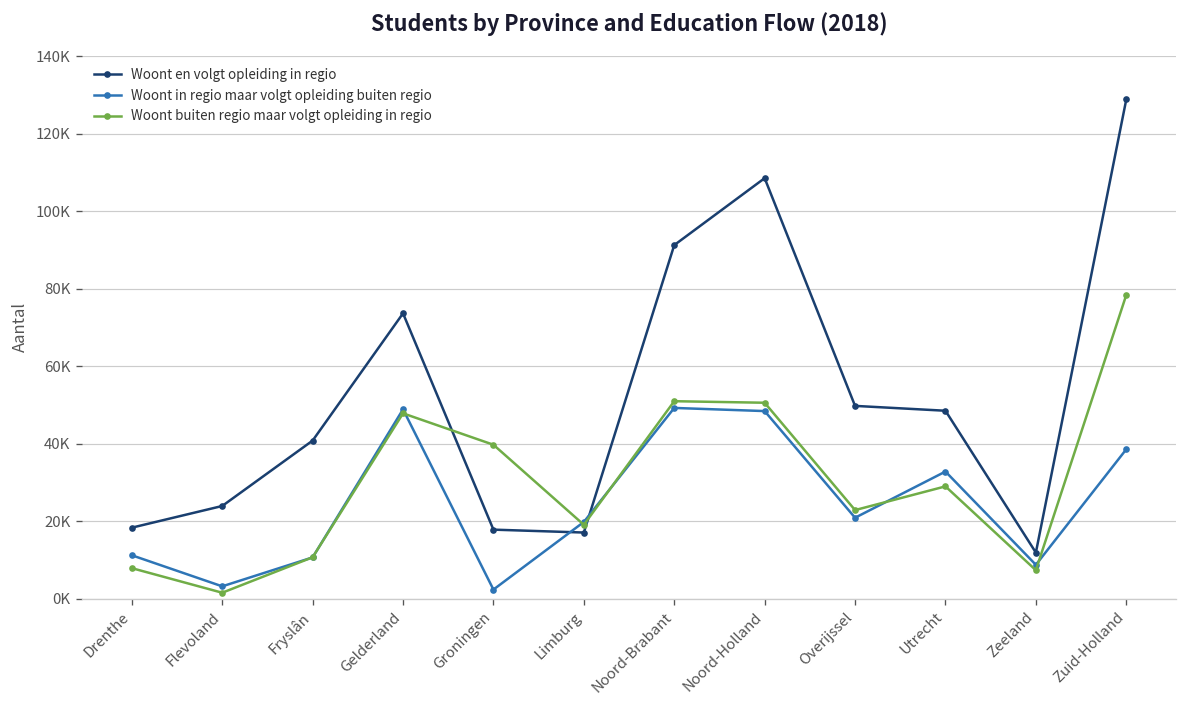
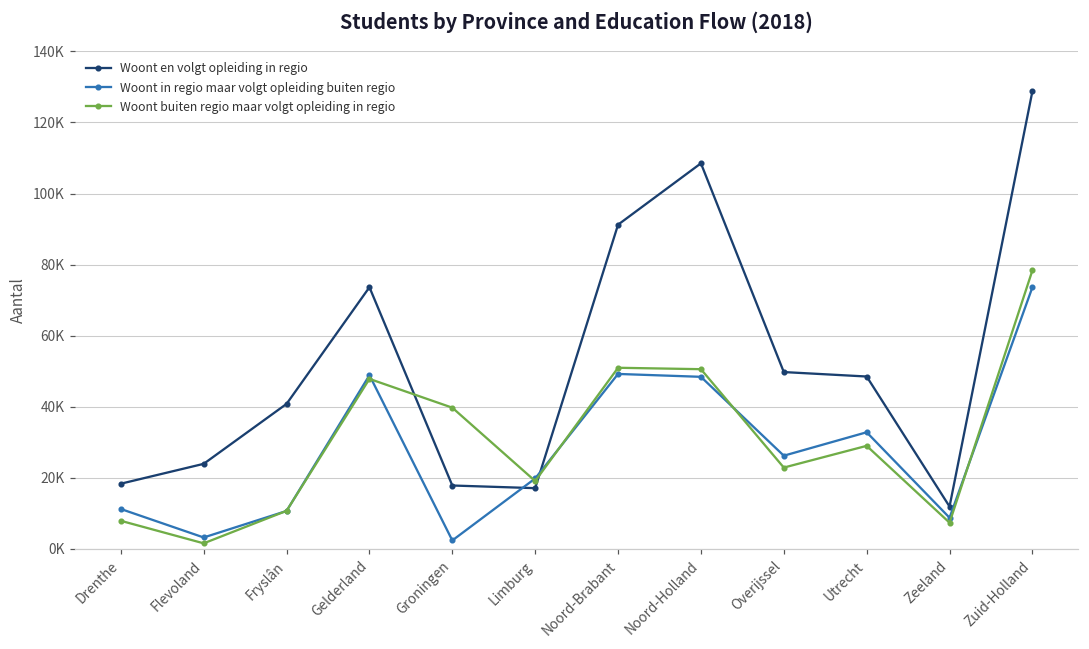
  {
    "Woont en volgt opleiding in regio": {
      "Drenthe": 18000,
      "Flevoland": 24000,
      "Fryslân": 41000,
      "Gelderland": 74000,
      "Groningen": 18000,
      "Limburg": 17000,
      "Noord-Brabant": 91000,
      "Noord-Holland": 109000,
      "Overijssel": 50000,
      "Utrecht": 48000,
      "Zeeland": 12000,
      "Zuid-Holland": 129000
    },
    "Woont in regio maar volgt opleiding buiten regio": {
      "Drenthe": 11000,
      "Flevoland": 3000,
      "Gelderland": 49000,
      "Groningen": 2000,
      "Noord-Brabant": 49000,
      "Noord-Holland": 48000,
-     "Overijssel": 21000,
+     "Overijssel": 26000,
      "Utrecht": 33000,
      "Zeeland": 9000,
-     "Zuid-Holland": 39000
+     "Zuid-Holland": 74000
    },
    "Woont buiten regio maar volgt opleiding in regio": {
      "Drenthe": 8000,
      "Flevoland": 1000,
      "Gelderland": 48000,
      "Groningen": 40000,
      "Noord-Brabant": 51000,
      "Noord-Holland": 51000,
      "Overijssel": 23000,
      "Utrecht": 29000,
      "Zeeland": 7000,
      "Zuid-Holland": 78000
    }
  }
